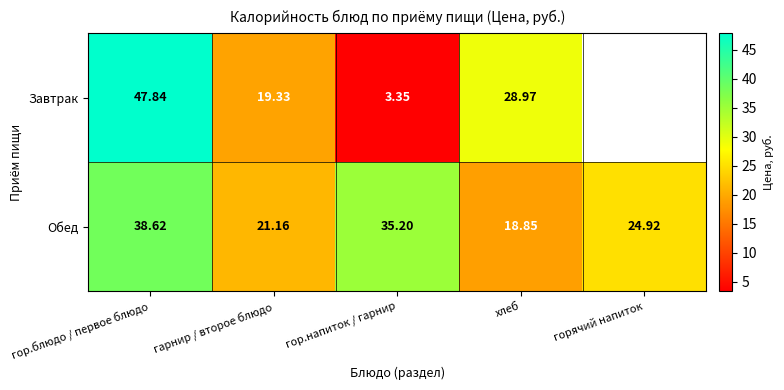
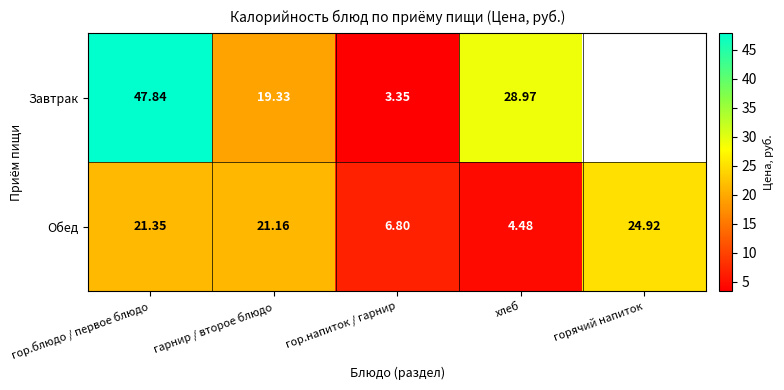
  {
    "Завтрак": {
      "гор.блюдо / первое блюдо": 47.84,
      "гарнир / второе блюдо": 19.33,
      "гор.напиток / гарнир": 3.35,
      "хлеб": 28.97
    },
    "Обед": {
-     "гор.блюдо / первое блюдо": 38.62,
+     "гор.блюдо / первое блюдо": 21.35,
      "гарнир / второе блюдо": 21.16,
-     "гор.напиток / гарнир": 35.20,
-     "хлеб": 18.85,
+     "гор.напиток / гарнир": 6.80,
+     "хлеб": 4.48,
      "горячий напиток": 24.92
    }
  }
